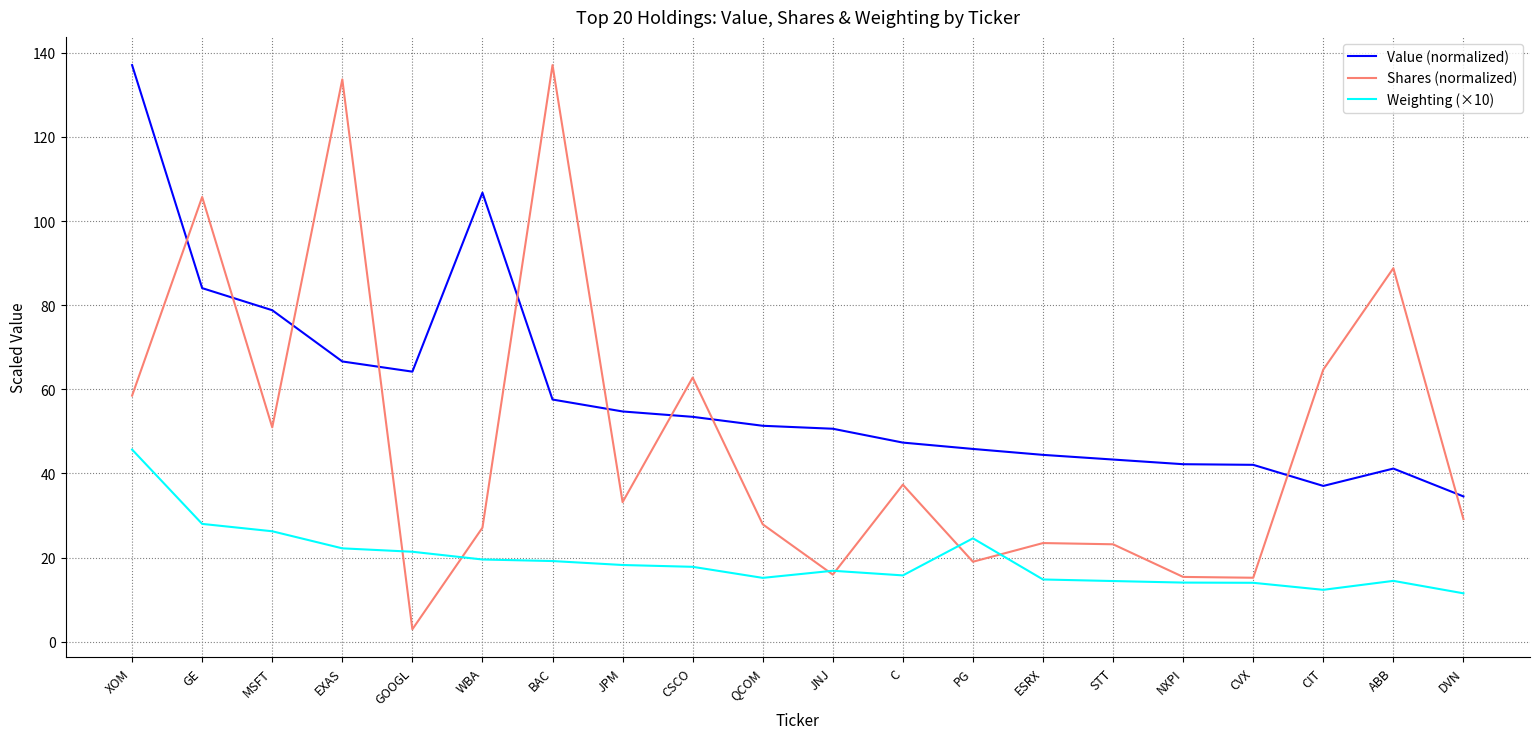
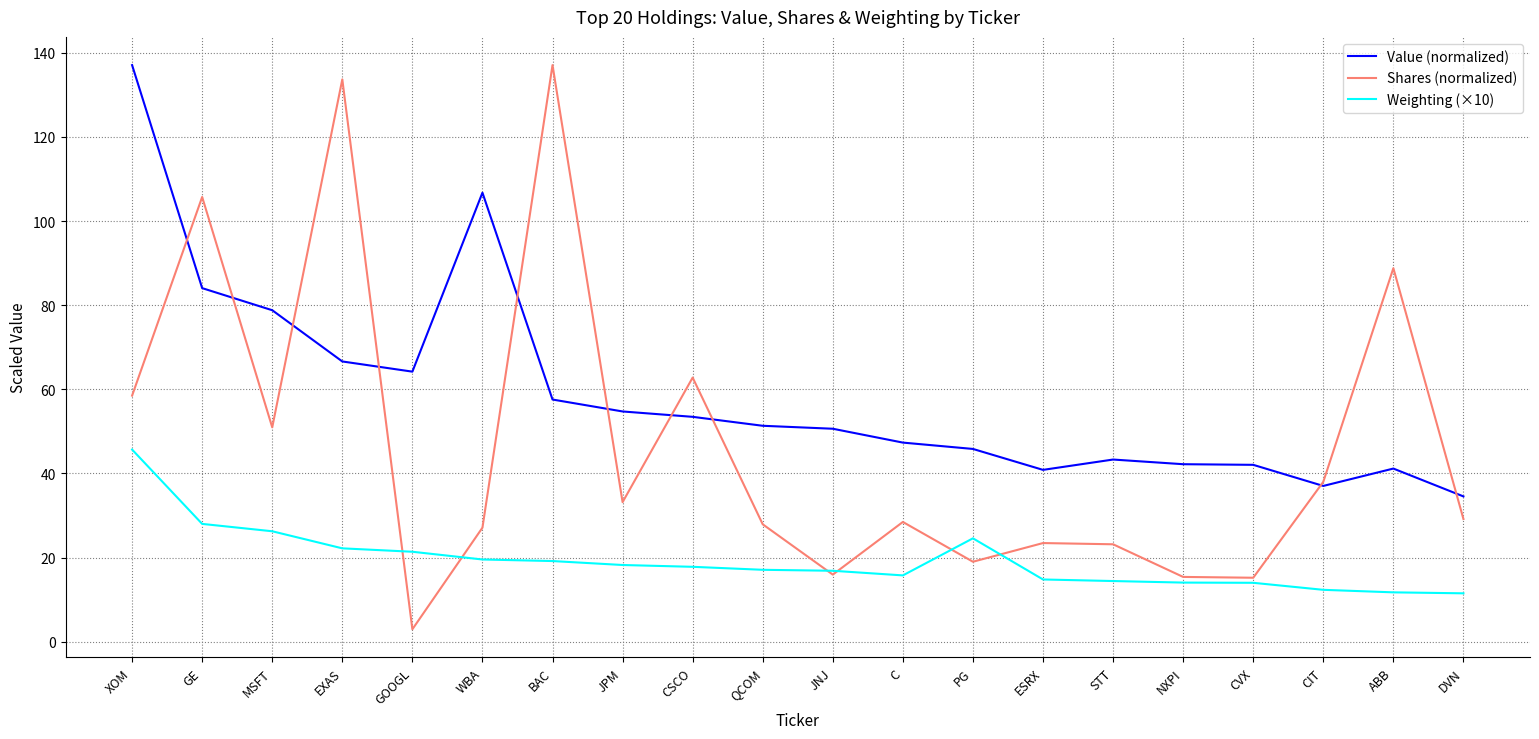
  {
    "Value (normalized)": {
      "XOM": 137,
      "GE": 84,
      "MSFT": 79,
      "EXAS": 67,
      "GOOGL": 64,
      "WBA": 107,
      "BAC": 58,
      "JPM": 55,
      "CSCO": 53,
      "QCOM": 51,
      "JNJ": 51,
      "C": 47,
      "PG": 46,
-     "ESRX": 44,
+     "ESRX": 41,
      "STT": 43,
      "NXPI": 42,
      "CVX": 42,
      "CIT": 37,
      "ABB": 41,
      "DVN": 35
    },
    "Shares (normalized)": {
      "XOM": 59,
      "GE": 106,
      "MSFT": 51,
      "EXAS": 134,
      "GOOGL": 3,
      "WBA": 27,
      "BAC": 137,
      "JPM": 33,
      "CSCO": 63,
      "QCOM": 28,
      "JNJ": 16,
-     "C": 37,
+     "C": 28,
      "PG": 19,
      "ESRX": 23,
      "STT": 23,
      "NXPI": 15,
      "CVX": 15,
-     "CIT": 65,
+     "CIT": 38,
      "ABB": 89,
      "DVN": 29
    },
    "Weighting (×10)": {
      "XOM": 46,
      "GE": 28,
      "MSFT": 26,
      "EXAS": 22,
      "GOOGL": 21,
      "WBA": 20,
      "BAC": 19,
      "JPM": 18,
      "CSCO": 18,
-     "QCOM": 15,
+     "QCOM": 17,
      "JNJ": 17,
      "C": 16,
      "PG": 25,
      "ESRX": 15,
      "STT": 14,
      "NXPI": 14,
      "CVX": 14,
      "CIT": 12,
-     "ABB": 14,
+     "ABB": 12,
      "DVN": 12
    }
  }
